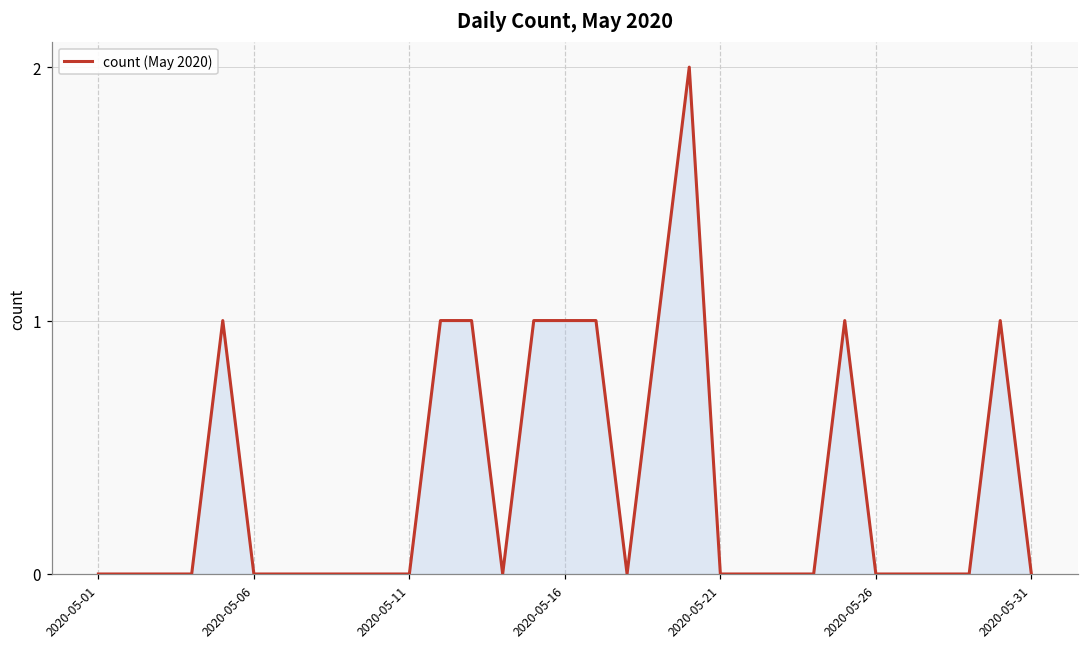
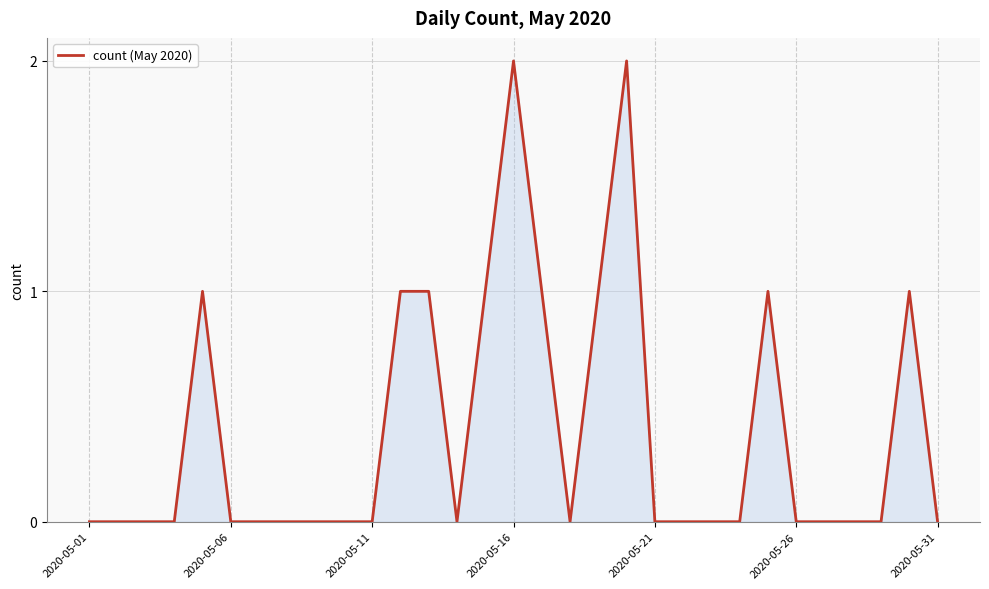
  {
    "2020-05-01": 0,
    "2020-05-06": 0,
    "2020-05-11": 0,
-   "2020-05-16": 1,
+   "2020-05-16": 2,
    "2020-05-21": 0,
    "2020-05-26": 0,
    "2020-05-31": 0
  }
